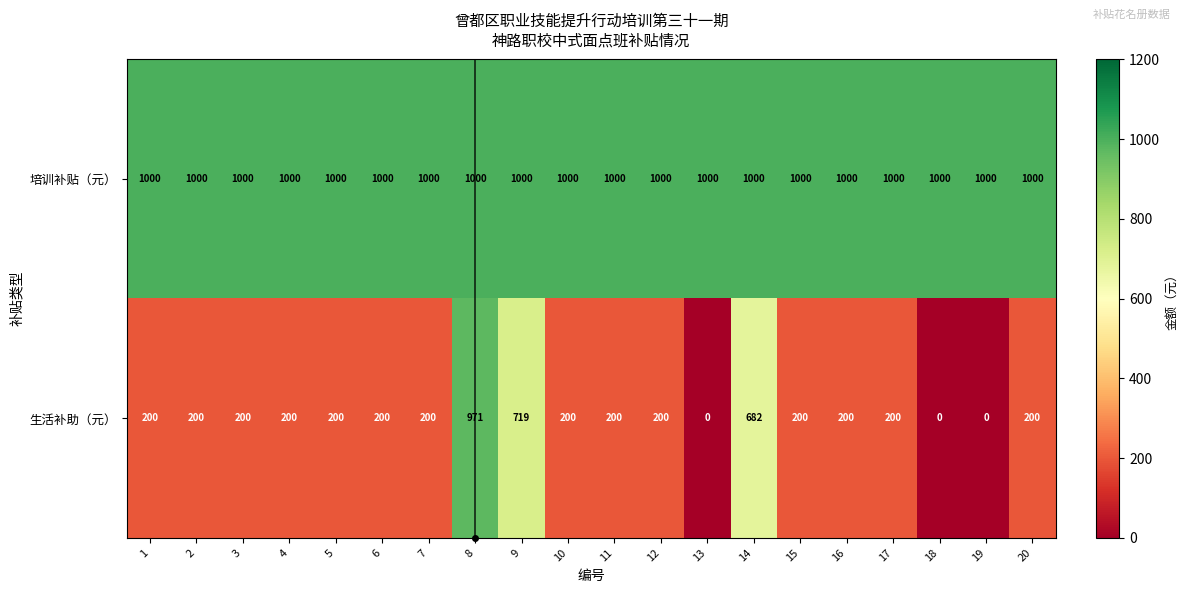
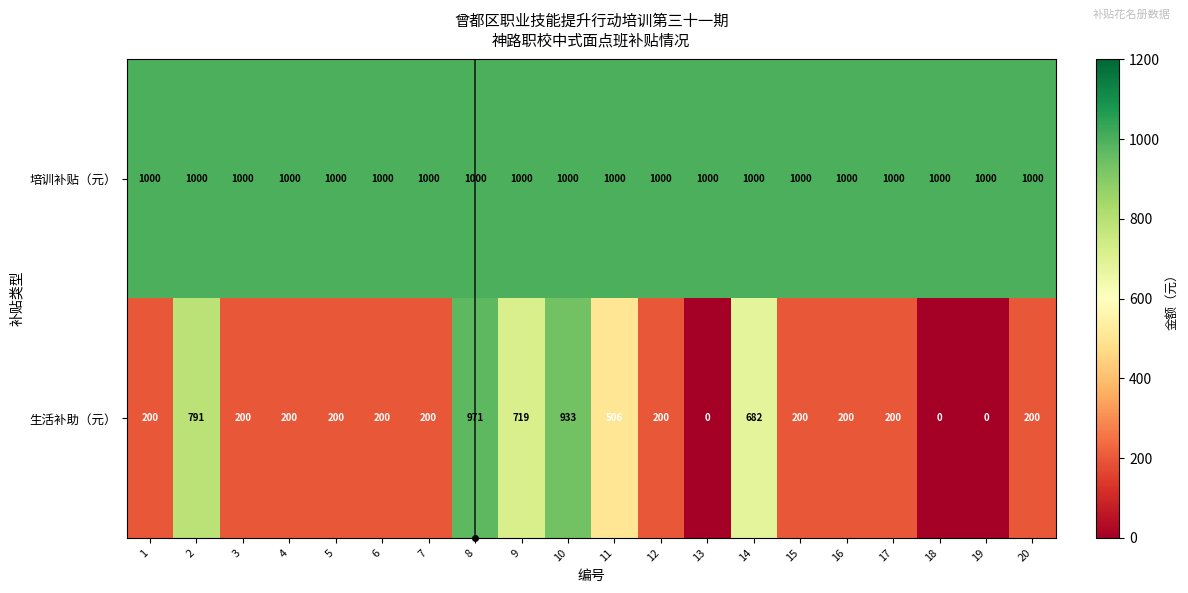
  {
    "培训补贴（元）": {
      "1": 1000,
      "2": 1000,
      "3": 1000,
      "4": 1000,
      "5": 1000,
      "6": 1000,
      "7": 1000,
      "8": 1000,
      "9": 1000,
      "10": 1000,
      "11": 1000,
      "12": 1000,
      "13": 1000,
      "14": 1000,
      "15": 1000,
      "16": 1000,
      "17": 1000,
      "18": 1000,
      "19": 1000,
      "20": 1000
    },
    "生活补助（元）": {
      "1": 200,
-     "2": 200,
+     "2": 791,
      "3": 200,
      "4": 200,
      "5": 200,
      "6": 200,
      "7": 200,
      "8": 971,
      "9": 719,
-     "10": 200,
-     "11": 200,
+     "10": 933,
+     "11": 506,
      "12": 200,
      "13": 0,
      "14": 682,
      "15": 200,
      "16": 200,
      "17": 200,
      "18": 0,
      "19": 0,
      "20": 200
    }
  }
